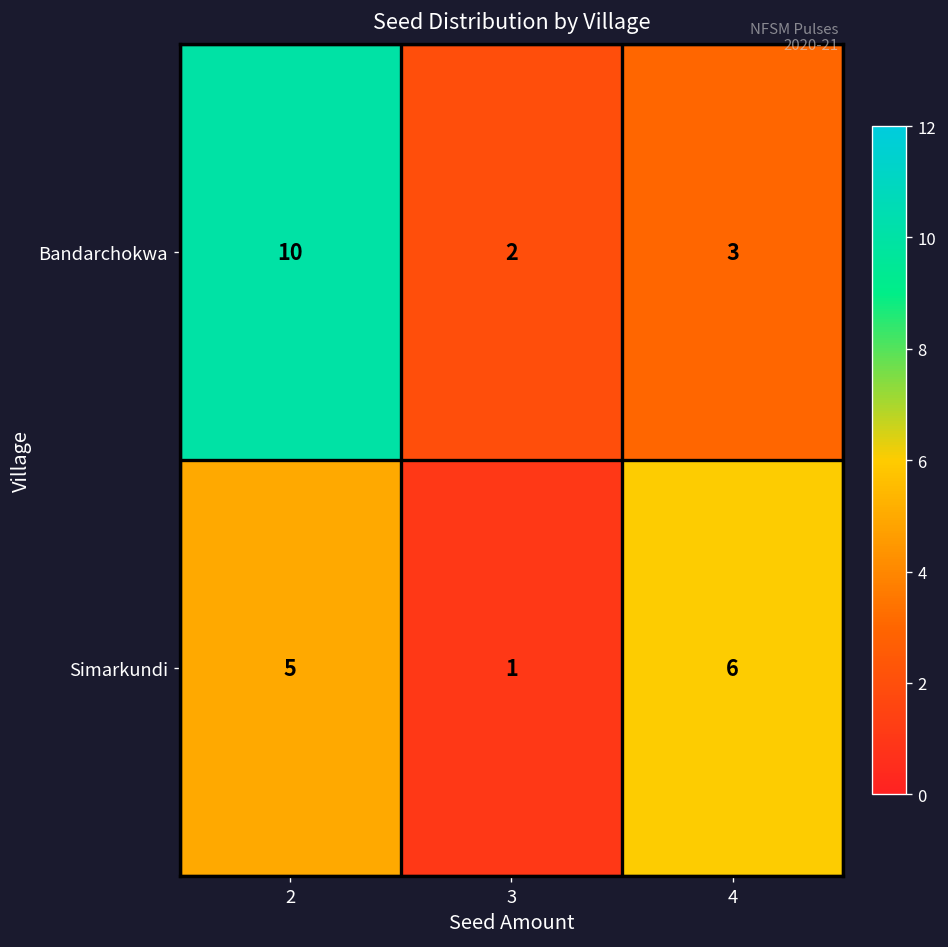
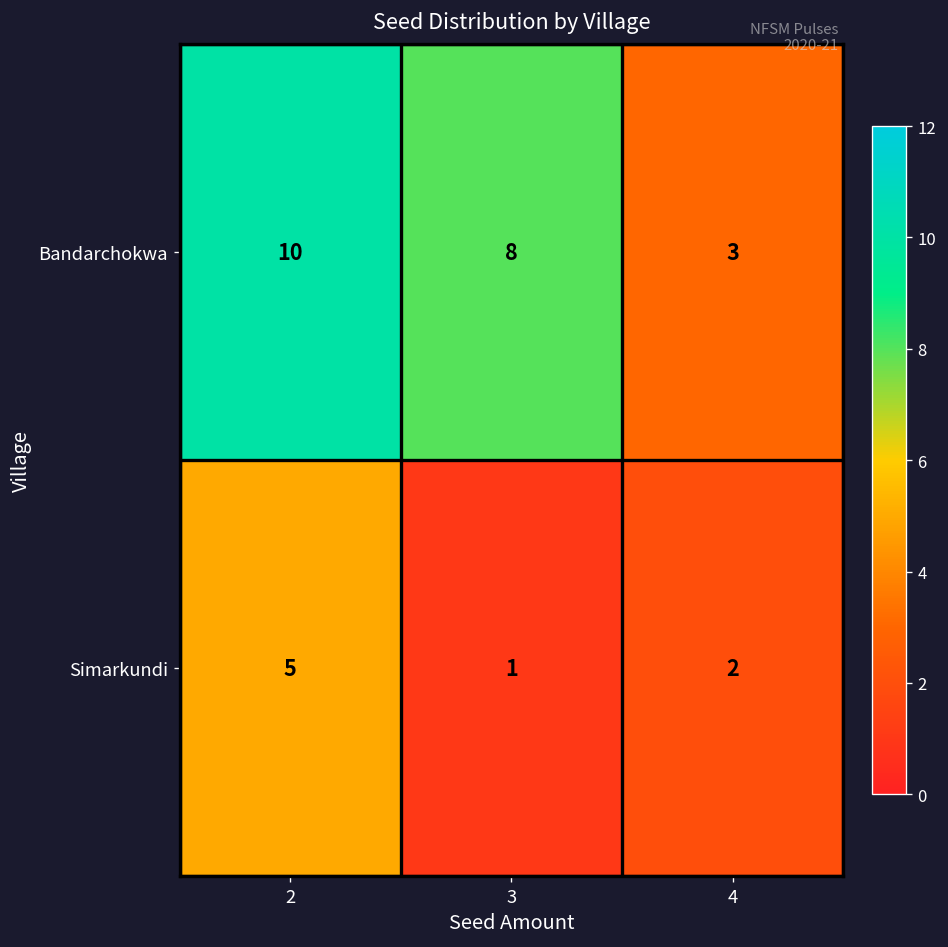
  {
    "Bandarchokwa": {
      "2": 10,
-     "3": 2,
+     "3": 8,
      "4": 3
    },
    "Simarkundi": {
      "2": 5,
      "3": 1,
-     "4": 6
+     "4": 2
    }
  }
